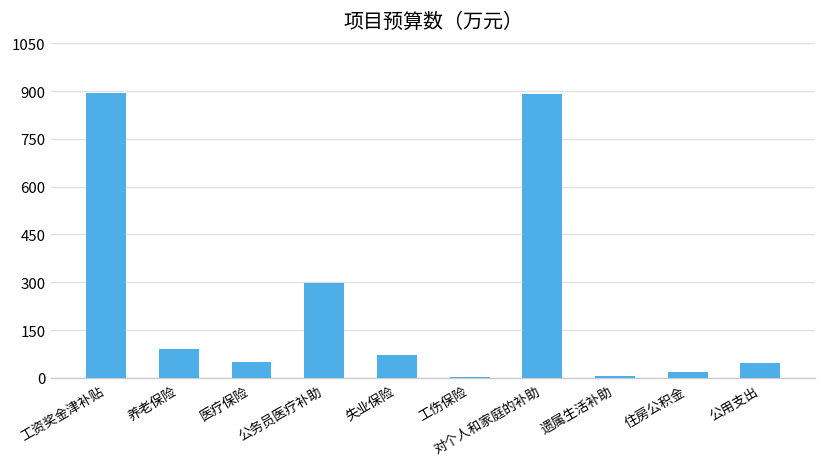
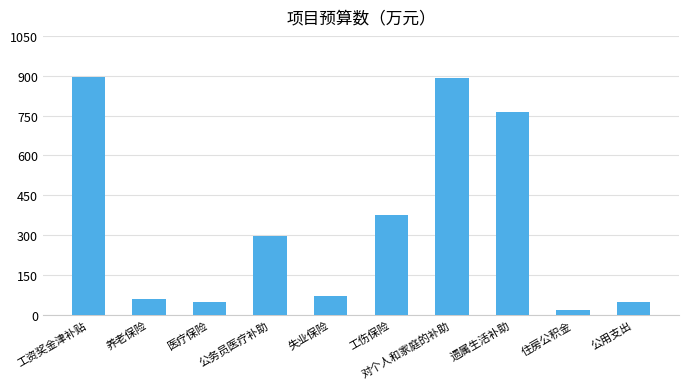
  {
    "工资奖金津补贴": 890,
-   "养老保险": 90,
+   "养老保险": 60,
    "医疗保险": 50,
    "公务员医疗补助": 300,
    "失业保险": 70,
-   "工伤保险": 0,
+   "工伤保险": 380,
    "对个人和家庭的补助": 890,
-   "遗属生活补助": 10,
+   "遗属生活补助": 760,
    "住房公积金": 20,
    "公用支出": 50
  }
